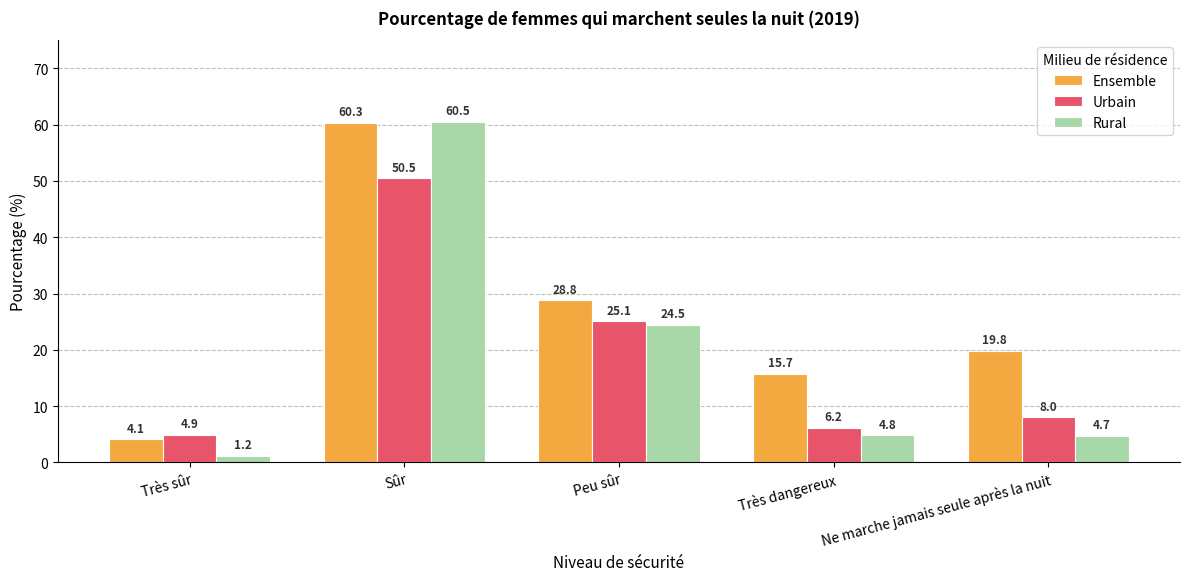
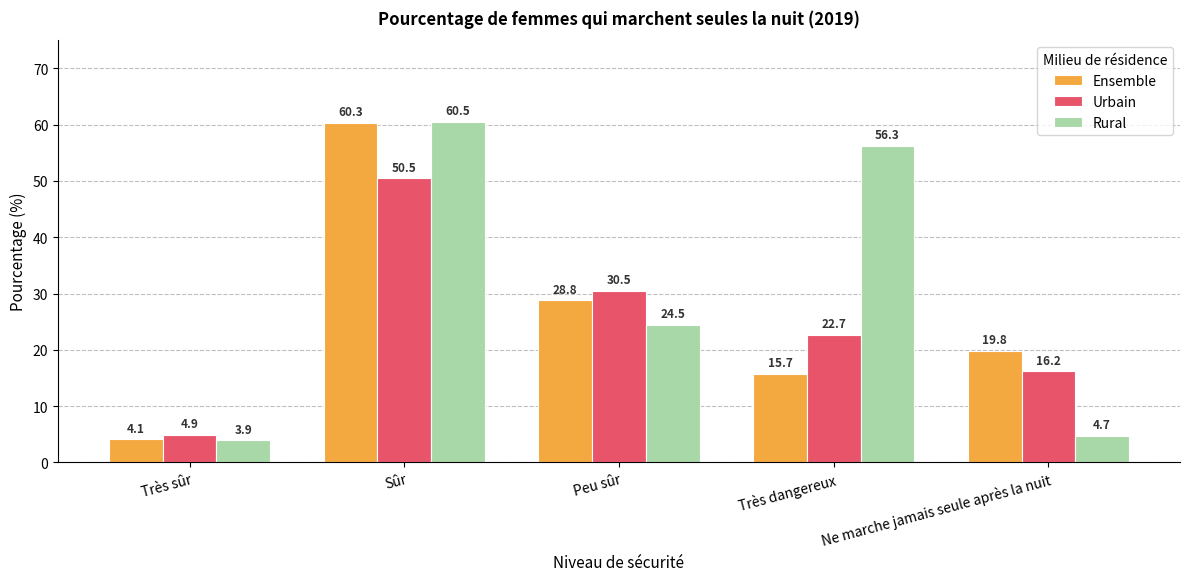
  {
    "Ensemble": {
      "Très sûr": 4.1,
      "Sûr": 60.3,
      "Peu sûr": 28.8,
      "Très dangereux": 15.7,
      "Ne marche jamais seule après la nuit": 19.8
    },
    "Urbain": {
      "Très sûr": 4.9,
      "Sûr": 50.5,
-     "Peu sûr": 25.1,
-     "Très dangereux": 6.2,
-     "Ne marche jamais seule après la nuit": 8.0
+     "Peu sûr": 30.5,
+     "Très dangereux": 22.7,
+     "Ne marche jamais seule après la nuit": 16.2
    },
    "Rural": {
-     "Très sûr": 1.2,
+     "Très sûr": 3.9,
      "Sûr": 60.5,
      "Peu sûr": 24.5,
-     "Très dangereux": 4.8,
+     "Très dangereux": 56.3,
      "Ne marche jamais seule après la nuit": 4.7
    }
  }
